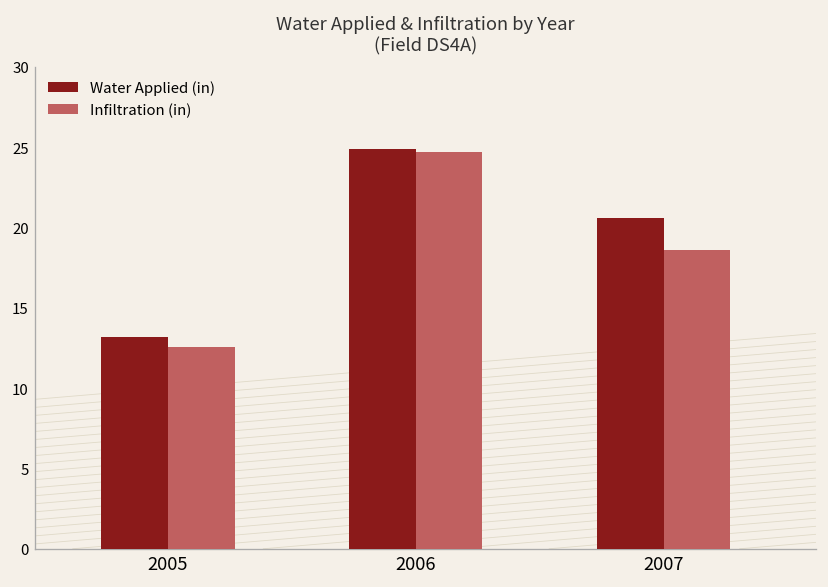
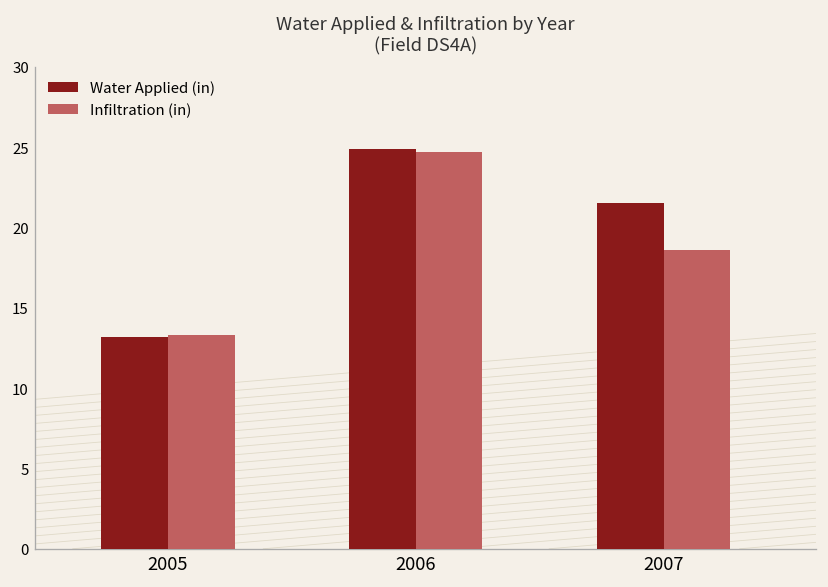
  {
    "Water Applied (in)": {
      "2005": 13.2,
      "2006": 24.9,
-     "2007": 20.6
+     "2007": 21.5
    },
    "Infiltration (in)": {
-     "2005": 12.5,
+     "2005": 13.3,
      "2006": 24.7,
      "2007": 18.6
    }
  }
